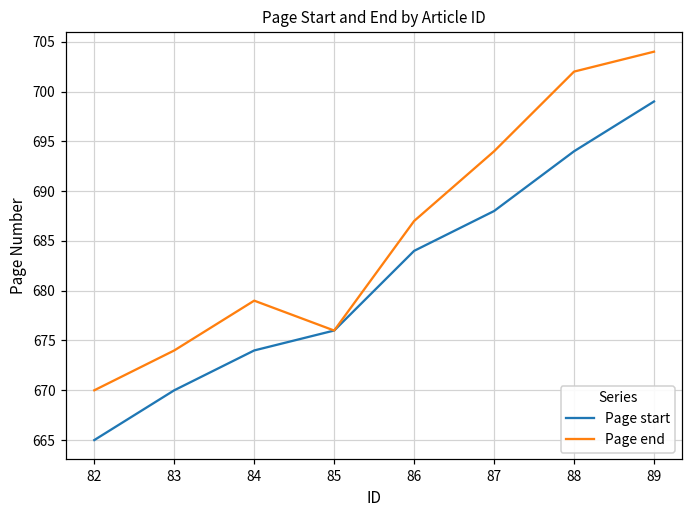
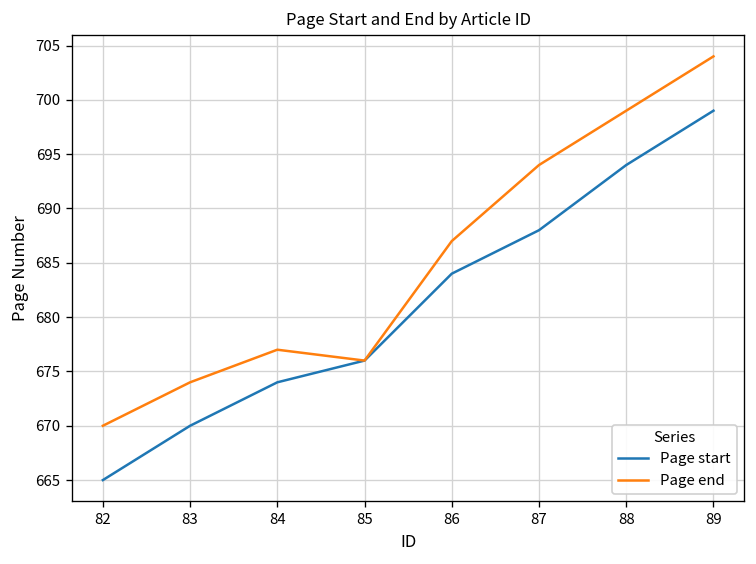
  {
    "Page start": {
      "82": 665,
      "83": 670,
      "84": 674,
      "86": 684,
      "87": 688,
      "88": 694,
      "89": 699
    },
    "Page end": {
      "82": 670,
      "83": 674,
-     "84": 679,
+     "84": 677,
      "86": 687,
      "87": 694,
-     "88": 702,
+     "88": 699,
      "89": 704
    }
  }
